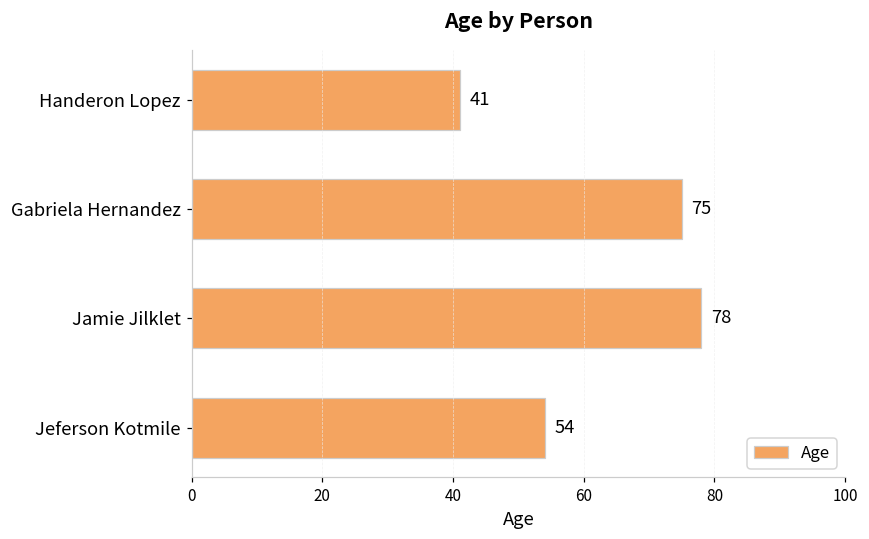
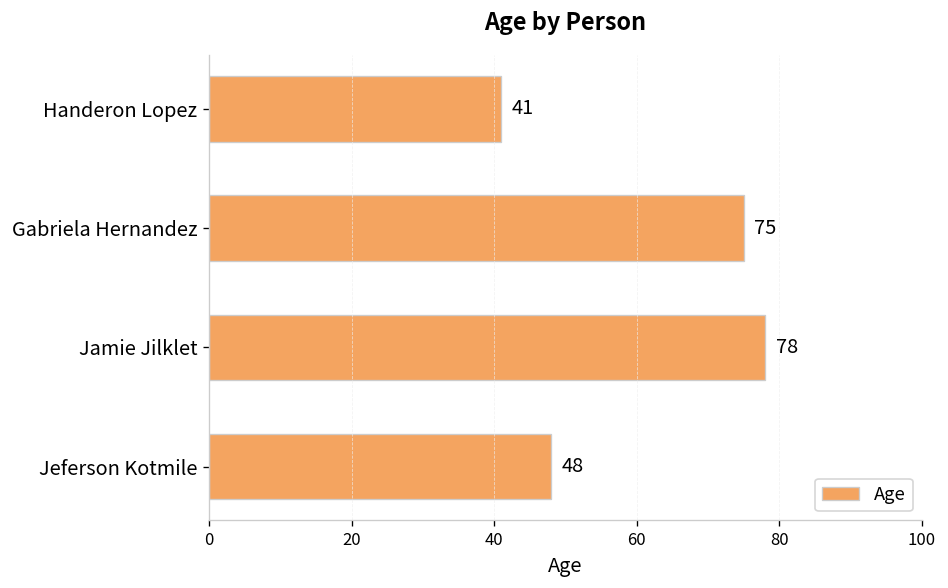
  {
    "Handeron Lopez": 41,
    "Gabriela Hernandez": 75,
    "Jamie Jilklet": 78,
-   "Jeferson Kotmile": 54
+   "Jeferson Kotmile": 48
  }
